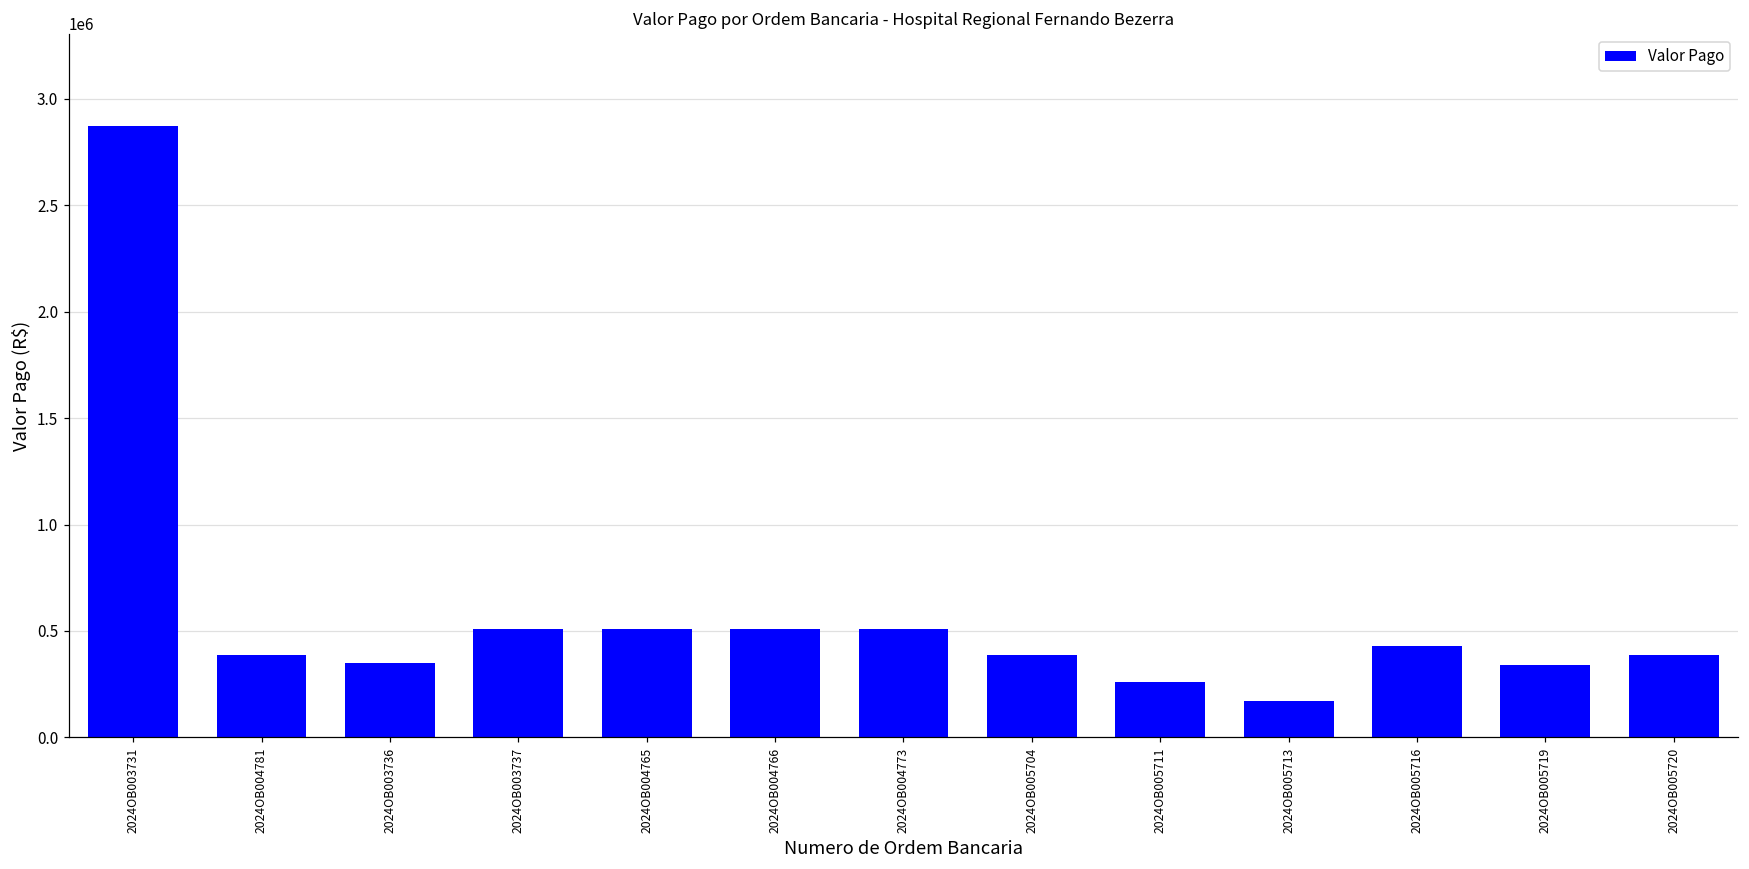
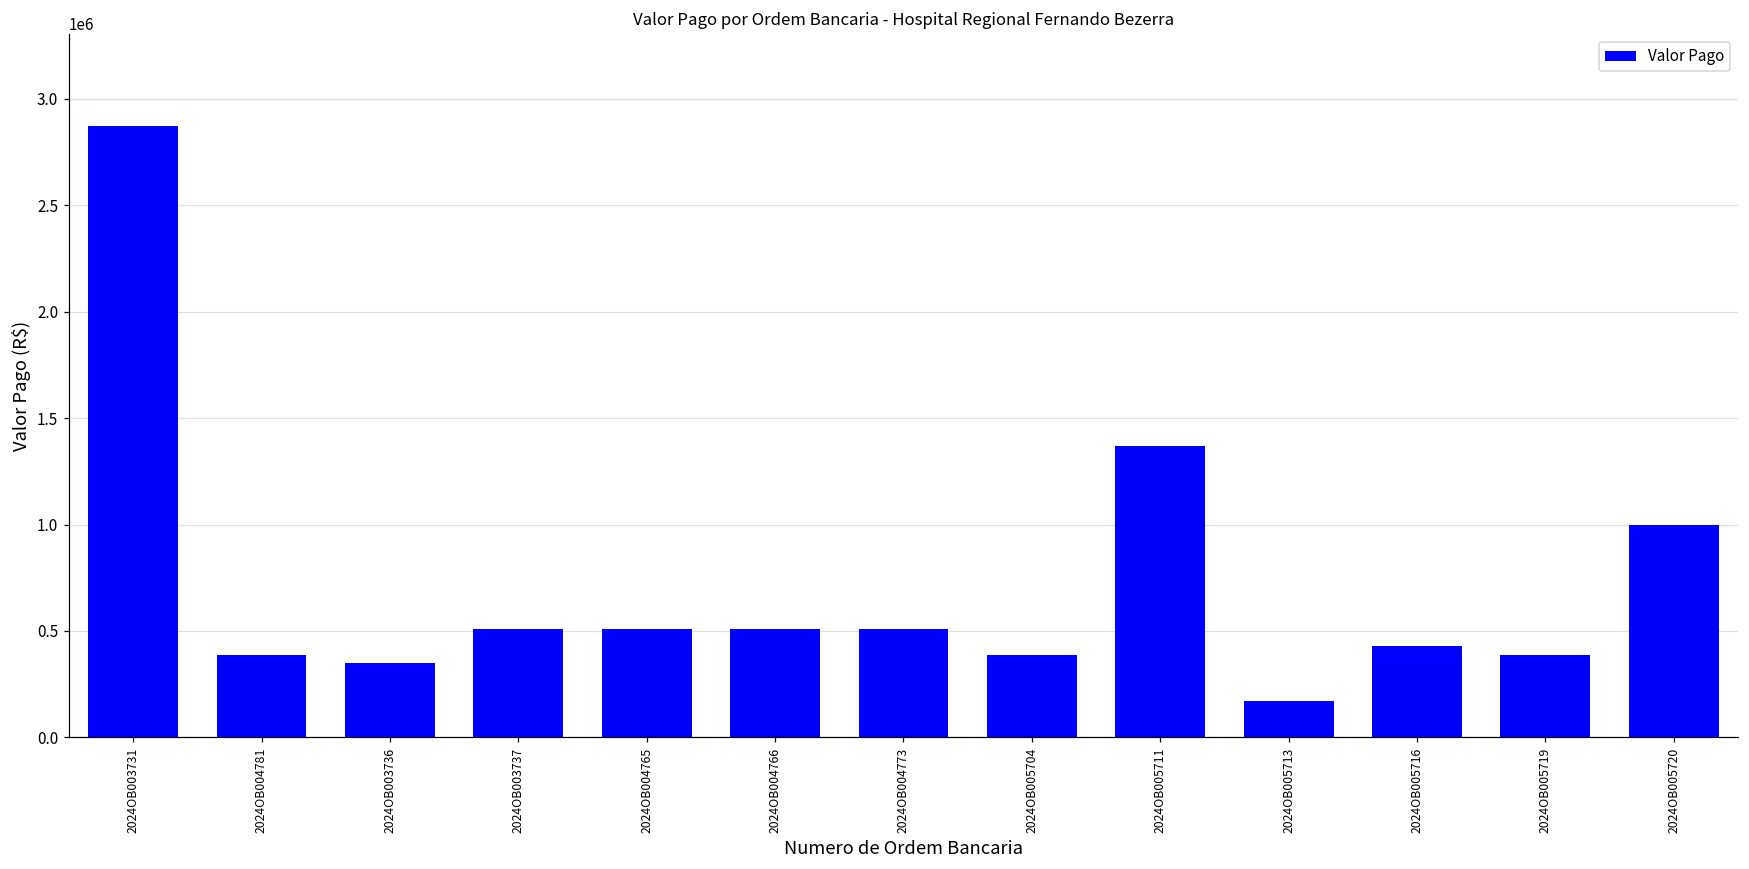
  {
    "2024OB003731": 2870000,
    "2024OB004781": 390000,
    "2024OB003736": 350000,
    "2024OB003737": 510000,
    "2024OB004765": 510000,
    "2024OB004766": 510000,
    "2024OB004773": 510000,
    "2024OB005704": 390000,
-   "2024OB005711": 260000,
+   "2024OB005711": 1370000,
    "2024OB005713": 170000,
    "2024OB005716": 430000,
-   "2024OB005719": 340000,
-   "2024OB005720": 390000
+   "2024OB005719": 390000,
+   "2024OB005720": 1000000
  }
